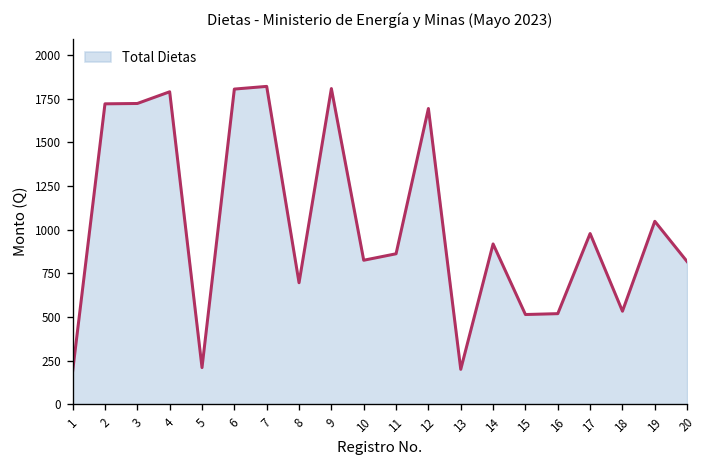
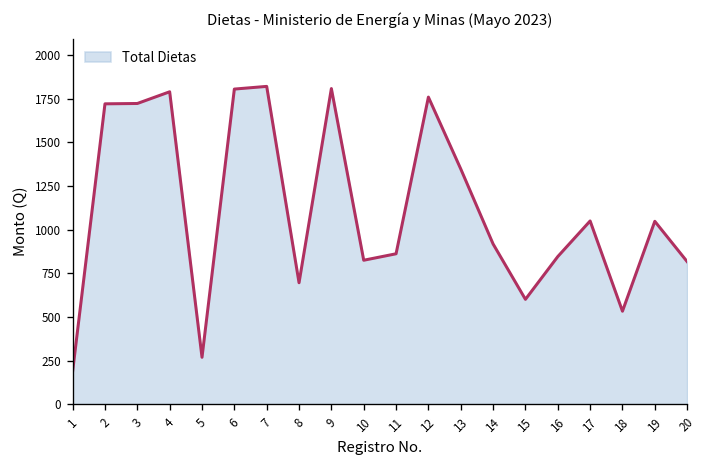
  {
    "1": 190,
    "2": 1720,
    "3": 1720,
    "4": 1790,
-   "5": 210,
+   "5": 270,
    "6": 1810,
    "7": 1820,
    "8": 700,
    "9": 1810,
    "10": 830,
    "11": 860,
-   "12": 1690,
-   "13": 200,
+   "12": 1760,
+   "13": 1350,
    "14": 920,
-   "15": 510,
-   "16": 520,
-   "17": 980,
+   "15": 600,
+   "16": 850,
+   "17": 1050,
    "18": 530,
    "19": 1050,
    "20": 820
  }
